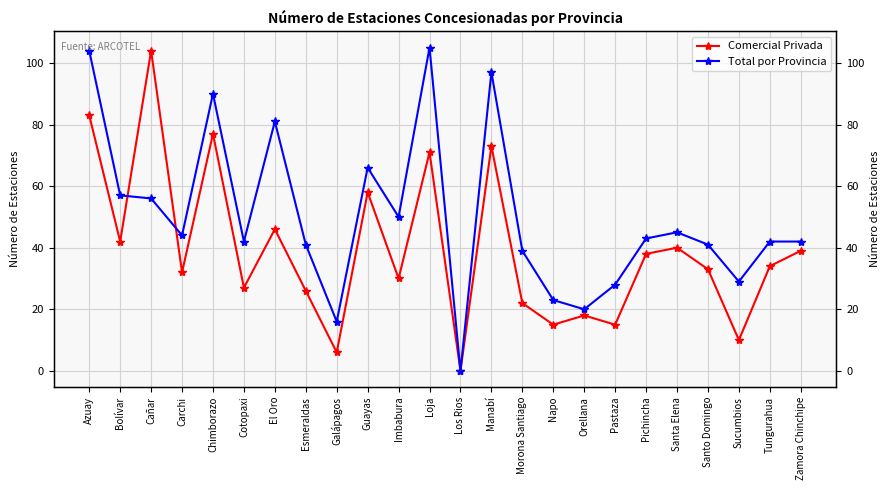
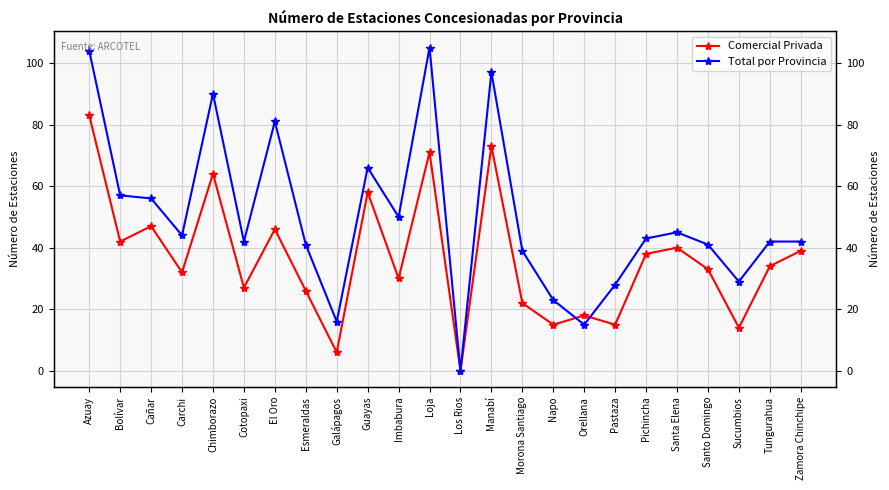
  {
    "Comercial Privada": {
      "Azuay": 83,
      "Bolívar": 42,
-     "Cañar": 104,
+     "Cañar": 47,
      "Carchi": 32,
-     "Chimborazo": 77,
+     "Chimborazo": 64,
      "Cotopaxi": 27,
      "El Oro": 46,
      "Esmeraldas": 26,
      "Galápagos": 6,
      "Guayas": 58,
      "Imbabura": 30,
      "Loja": 71,
      "Manabí": 73,
      "Morona Santiago": 22,
      "Napo": 15,
      "Orellana": 18,
      "Pastaza": 15,
      "Pichincha": 38,
      "Santa Elena": 40,
      "Santo Domingo": 33,
-     "Sucumbios": 10,
+     "Sucumbios": 14,
      "Tungurahua": 34,
      "Zamora Chinchipe": 39
    },
    "Total por Provincia": {
      "Azuay": 104,
      "Bolívar": 57,
      "Cañar": 56,
      "Carchi": 44,
      "Chimborazo": 90,
      "Cotopaxi": 42,
      "El Oro": 81,
      "Esmeraldas": 41,
      "Galápagos": 16,
      "Guayas": 66,
      "Imbabura": 50,
      "Loja": 105,
      "Manabí": 97,
      "Morona Santiago": 39,
      "Napo": 23,
-     "Orellana": 20,
+     "Orellana": 15,
      "Pastaza": 28,
      "Pichincha": 43,
      "Santa Elena": 45,
      "Santo Domingo": 41,
      "Sucumbios": 29,
      "Tungurahua": 42,
      "Zamora Chinchipe": 42
    }
  }
